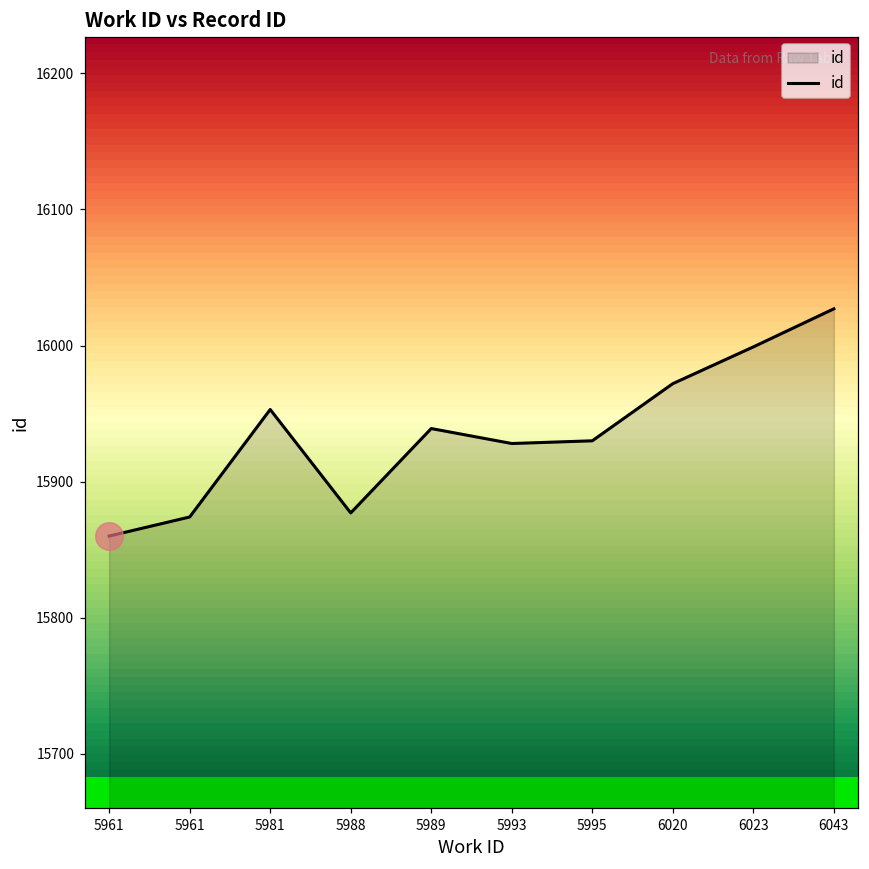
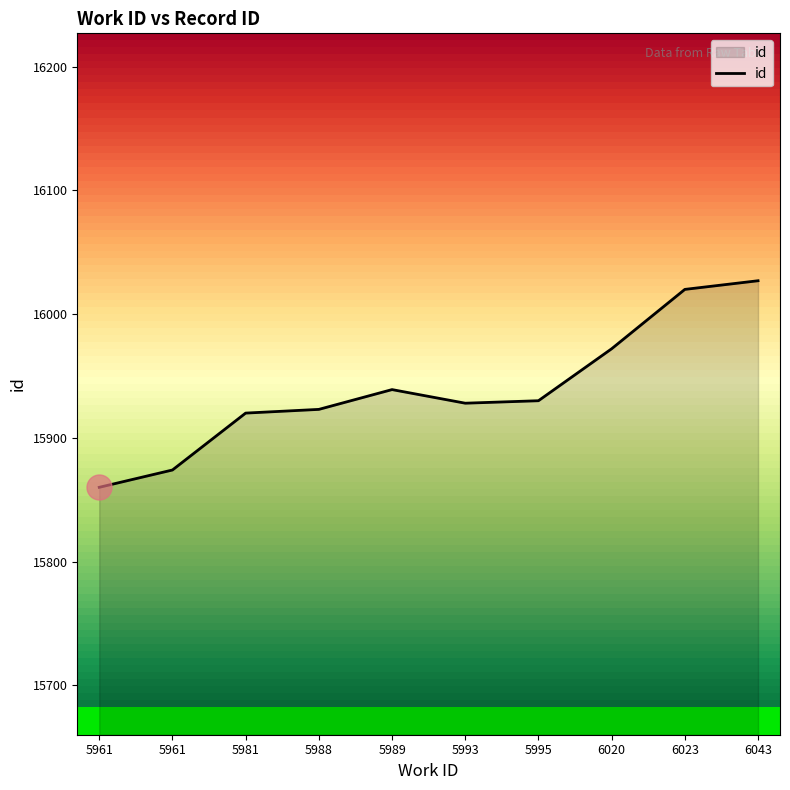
  {
    "id": {
-     "5981": 15953,
-     "5988": 15877,
+     "5981": 15920,
+     "5988": 15923,
      "5989": 15939,
      "5993": 15928,
      "5995": 15930,
      "6020": 15972,
-     "6023": 15999,
+     "6023": 16020,
      "6043": 16027
    }
  }
